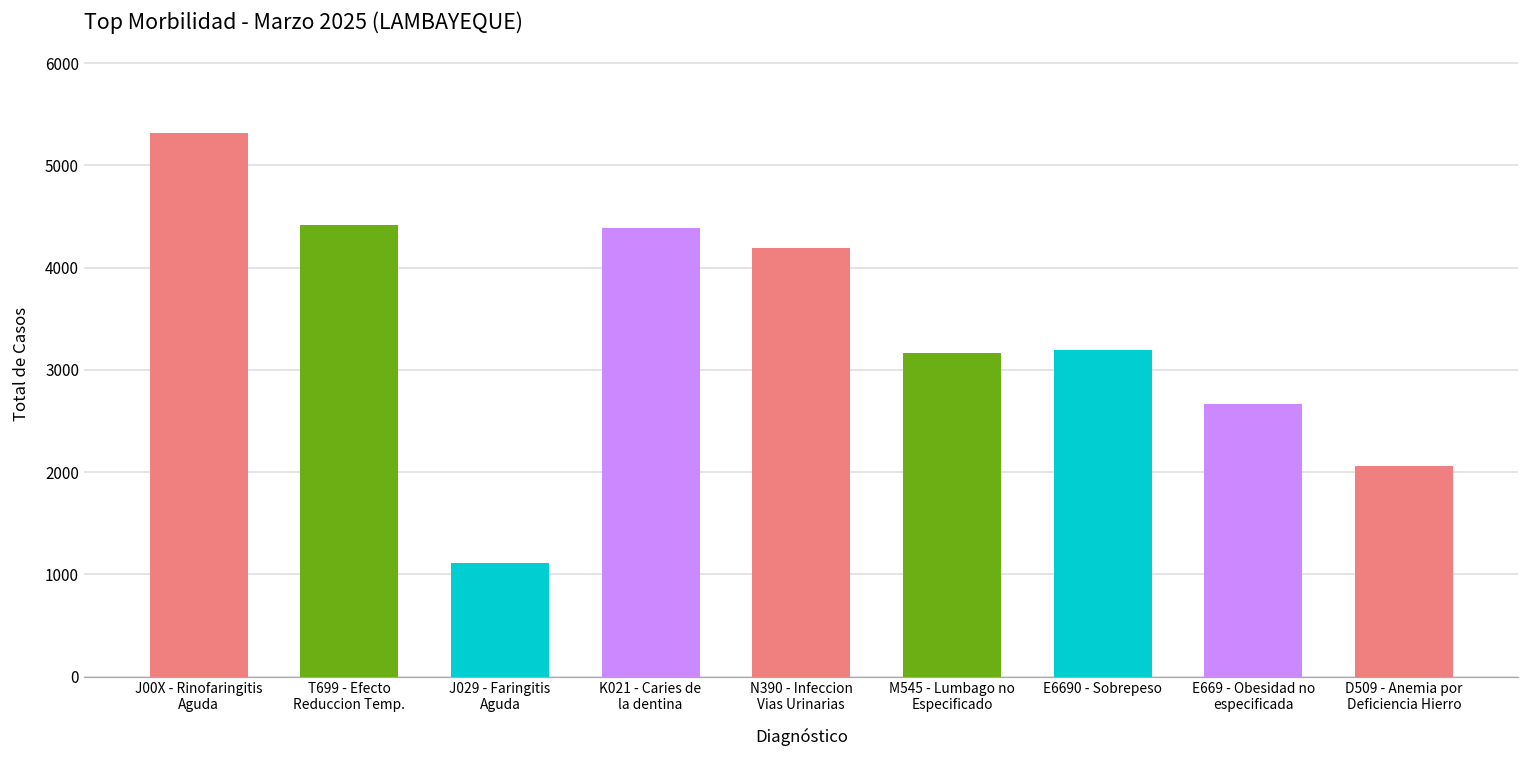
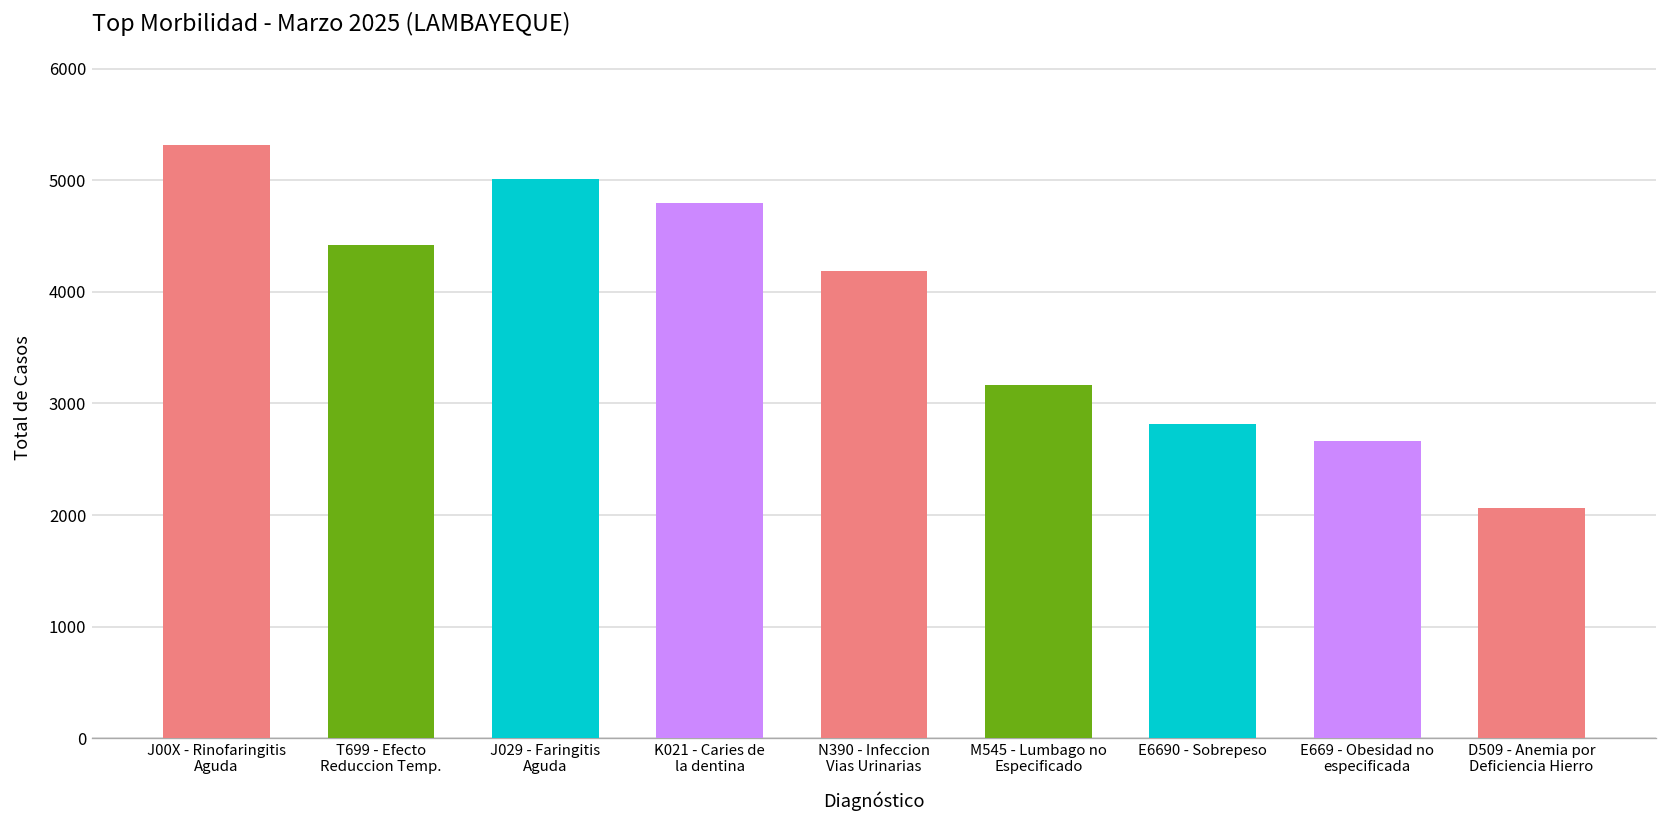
  {
    "J00X - Rinofaringitis Aguda": 5300,
    "T699 - Efecto Reduccion Temp.": 4400,
-   "J029 - Faringitis Aguda": 1100,
-   "K021 - Caries de la dentina": 4400,
+   "J029 - Faringitis Aguda": 5000,
+   "K021 - Caries de la dentina": 4800,
    "N390 - Infeccion Vias Urinarias": 4200,
    "M545 - Lumbago no Especificado": 3200,
-   "E6690 - Sobrepeso": 3200,
+   "E6690 - Sobrepeso": 2800,
    "E669 - Obesidad no especificada": 2700,
    "D509 - Anemia por Deficiencia Hierro": 2100
  }
